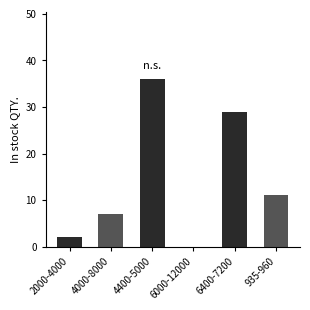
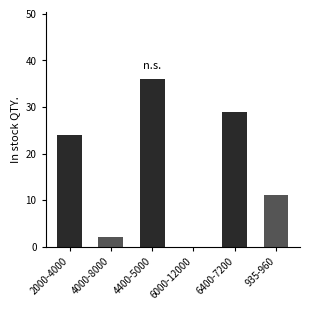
  {
-   "2000-4000": 2,
-   "4000-8000": 7,
+   "2000-4000": 24,
+   "4000-8000": 2,
    "4400-5000": 36,
    "6000-12000": 0,
    "6400-7200": 29,
    "935-960": 11
  }
